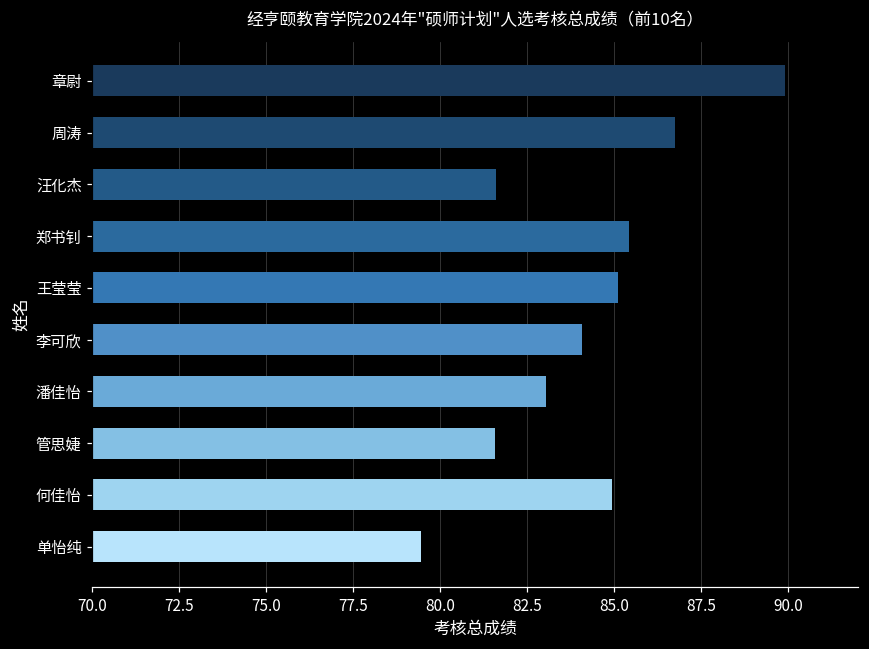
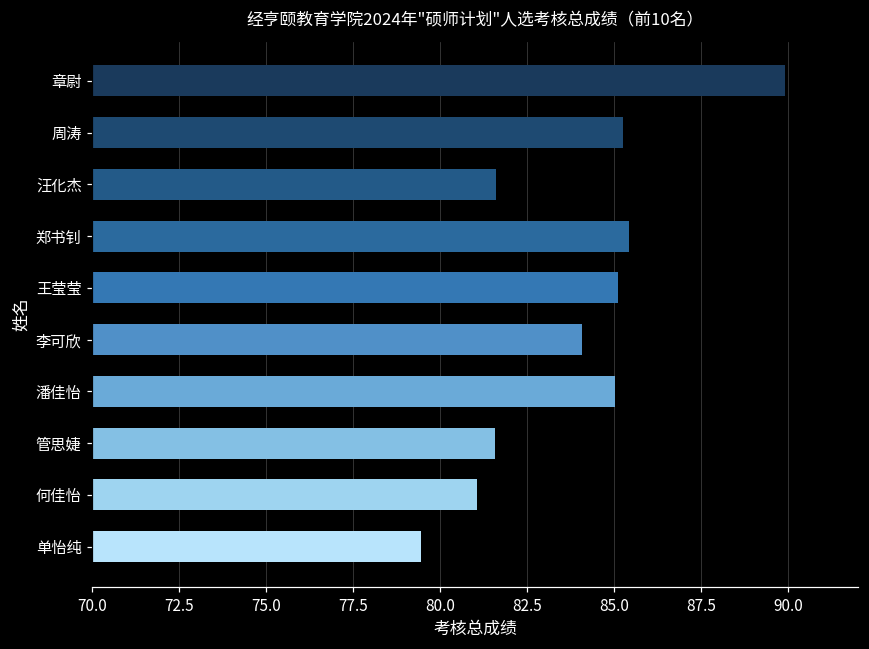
  {
    "章尉": 89.9,
-   "周涛": 86.7,
+   "周涛": 85.3,
    "汪化杰": 81.6,
    "郑书钊": 85.4,
    "王莹莹": 85.1,
    "李可欣": 84.1,
-   "潘佳怡": 83.0,
+   "潘佳怡": 85.0,
    "管思婕": 81.6,
-   "何佳怡": 84.9,
+   "何佳怡": 81.1,
    "单怡纯": 79.4
  }
